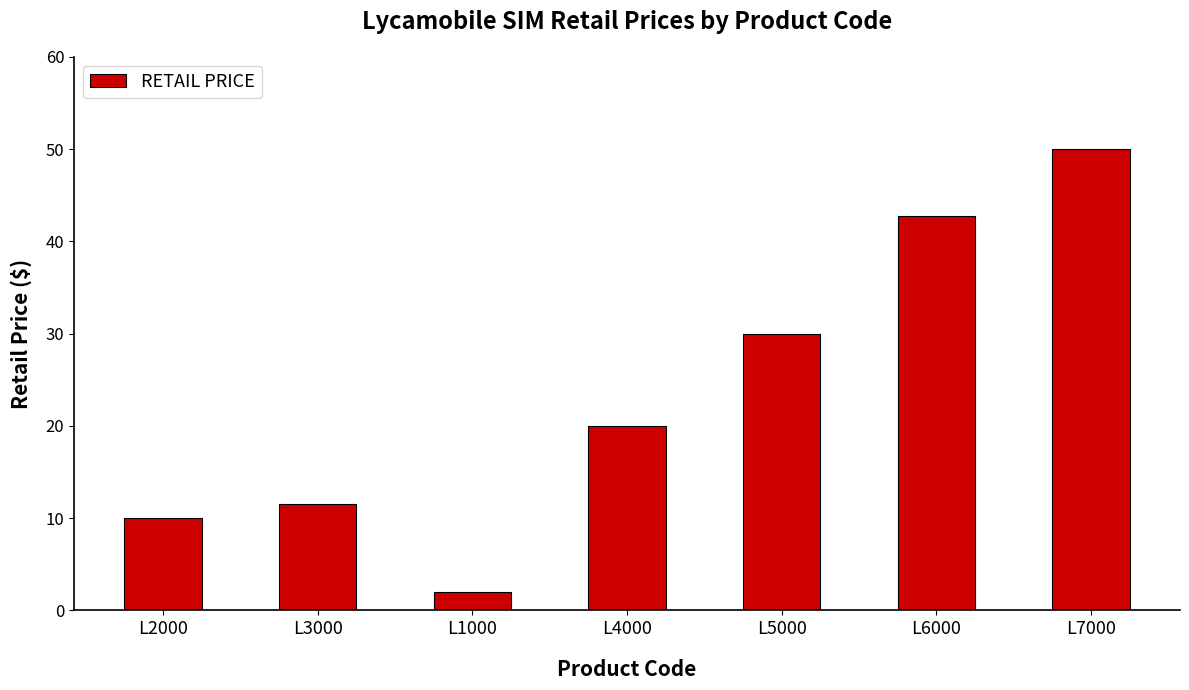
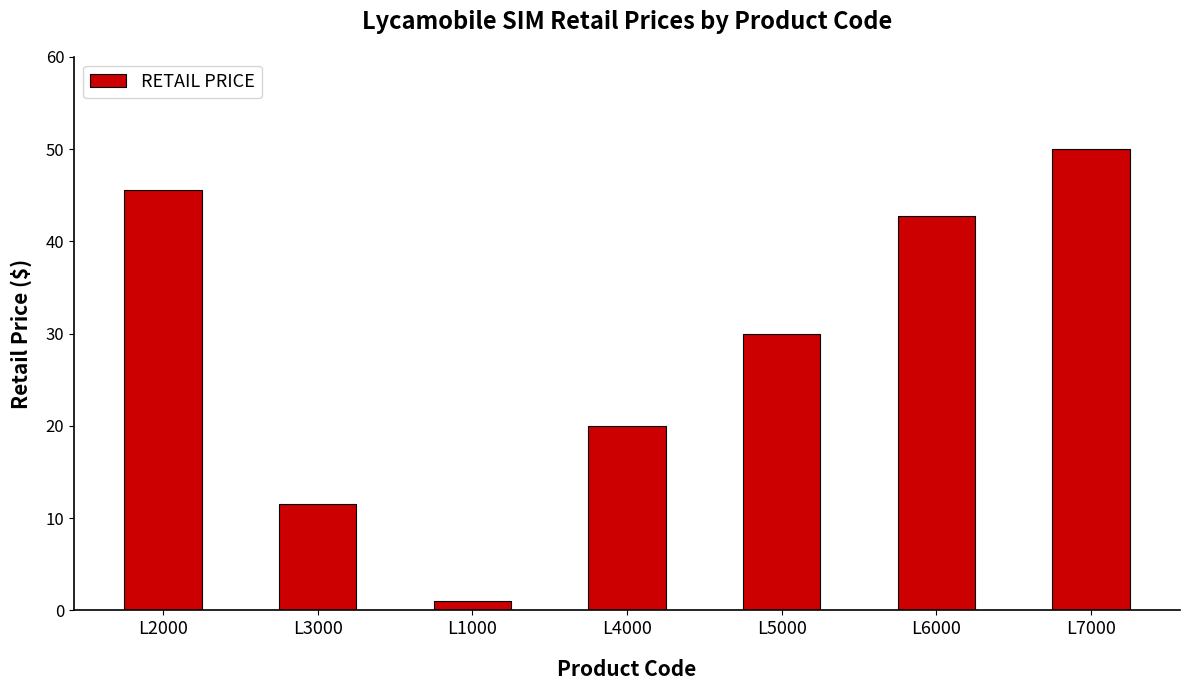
  {
-   "L2000": 10,
+   "L2000": 46,
    "L3000": 12,
-   "L1000": 2,
+   "L1000": 1,
    "L4000": 20,
    "L5000": 30,
    "L6000": 43,
    "L7000": 50
  }
